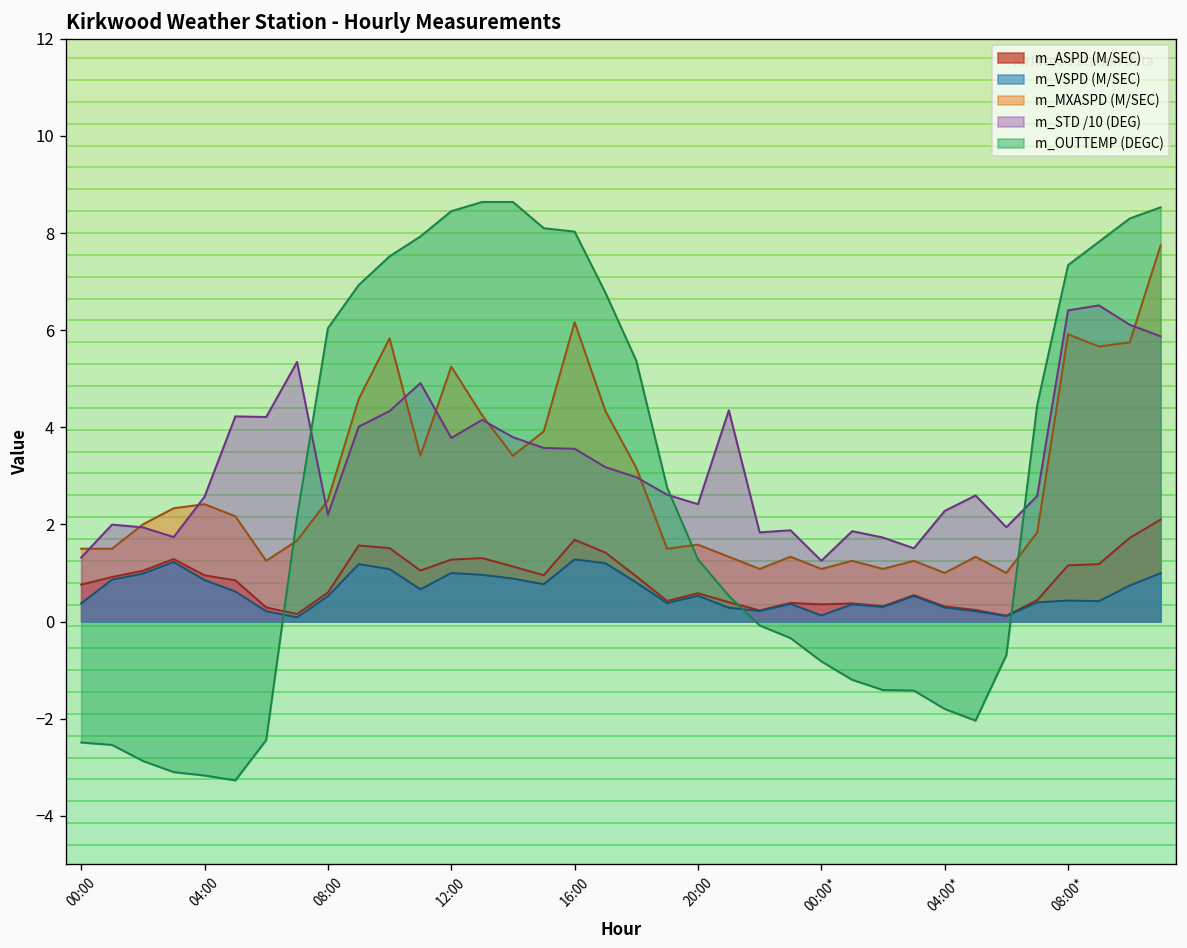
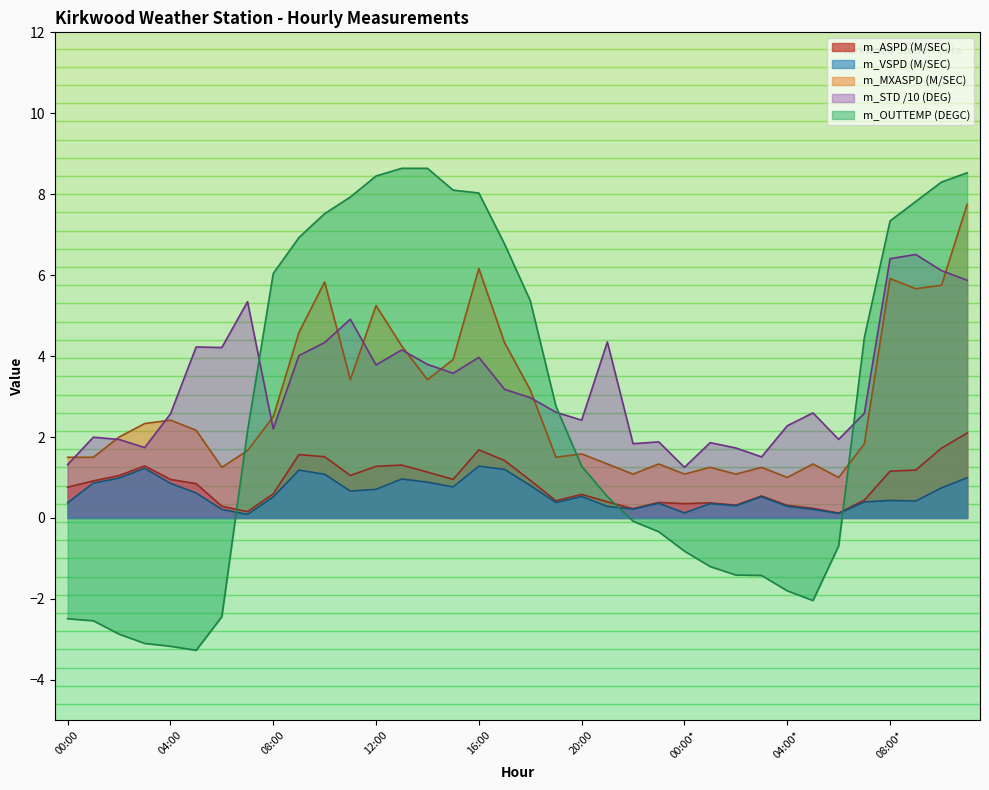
  {
    "m_VSPD (M/SEC)": {
      "00:00": 0.4,
      "04:00": 0.9,
      "08:00": 0.5,
-     "12:00": 1.0,
+     "12:00": 0.7,
      "16:00": 1.3,
      "00:00*": 0.1,
      "08:00*": 0.4
    },
    "m_STD /10 (DEG)": {
      "00:00": 1.3,
      "04:00": 2.6,
      "08:00": 2.2,
      "12:00": 3.8,
-     "16:00": 3.6,
+     "16:00": 4.0,
      "20:00": 2.4,
      "00:00*": 1.3,
      "04:00*": 2.3,
      "08:00*": 6.4
    }
  }
